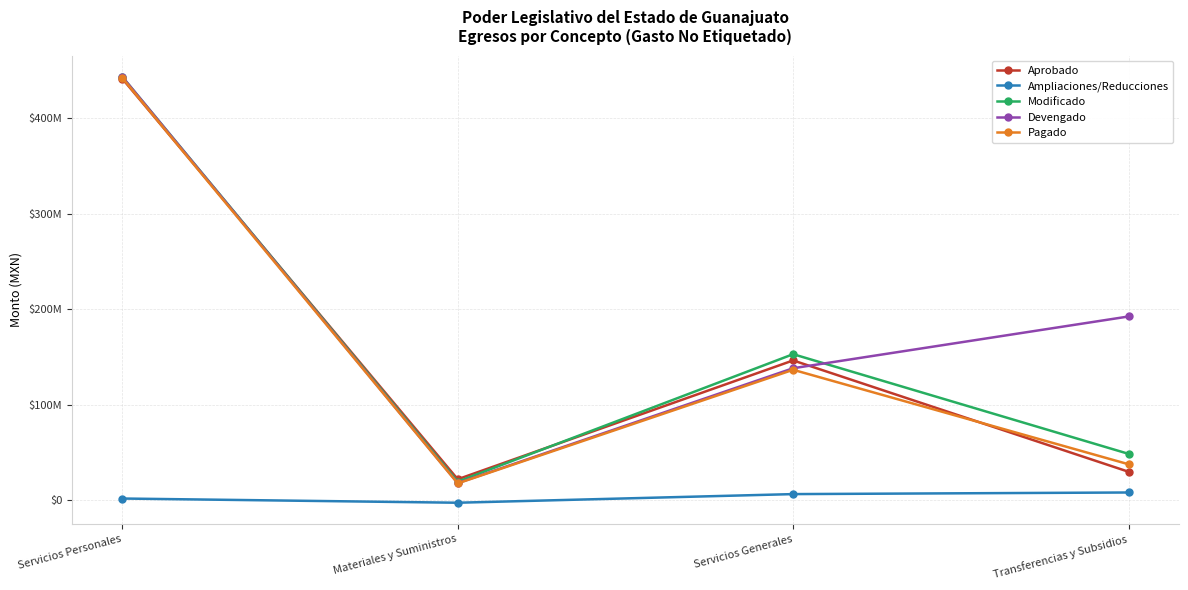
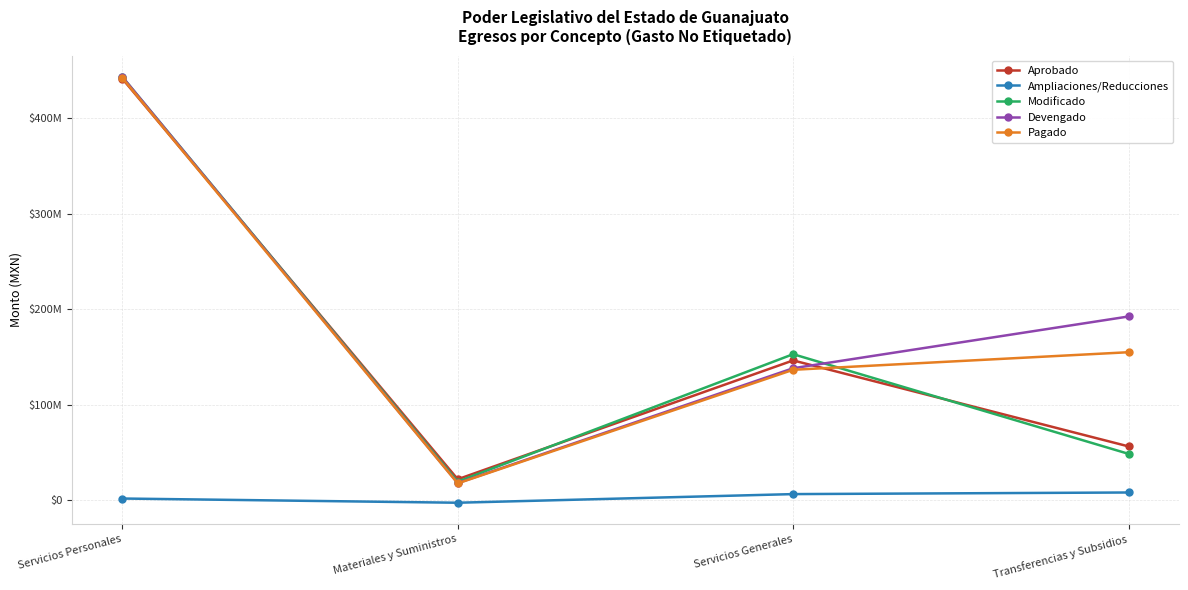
  {
    "Aprobado": {
      "Servicios Generales": "$150000000",
-     "Transferencias y Subsidios": "$30000000"
+     "Transferencias y Subsidios": "$60000000"
    },
    "Ampliaciones/Reducciones": {
      "Servicios Personales": "$0",
      "Materiales y Suministros": "$0",
      "Servicios Generales": "$10000000",
      "Transferencias y Subsidios": "$10000000"
    },
    "Modificado": {
      "Servicios Generales": "$150000000",
      "Transferencias y Subsidios": "$50000000"
    },
    "Devengado": {
      "Transferencias y Subsidios": "$190000000"
    },
    "Pagado": {
-     "Transferencias y Subsidios": "$40000000"
+     "Transferencias y Subsidios": "$150000000"
    }
  }
